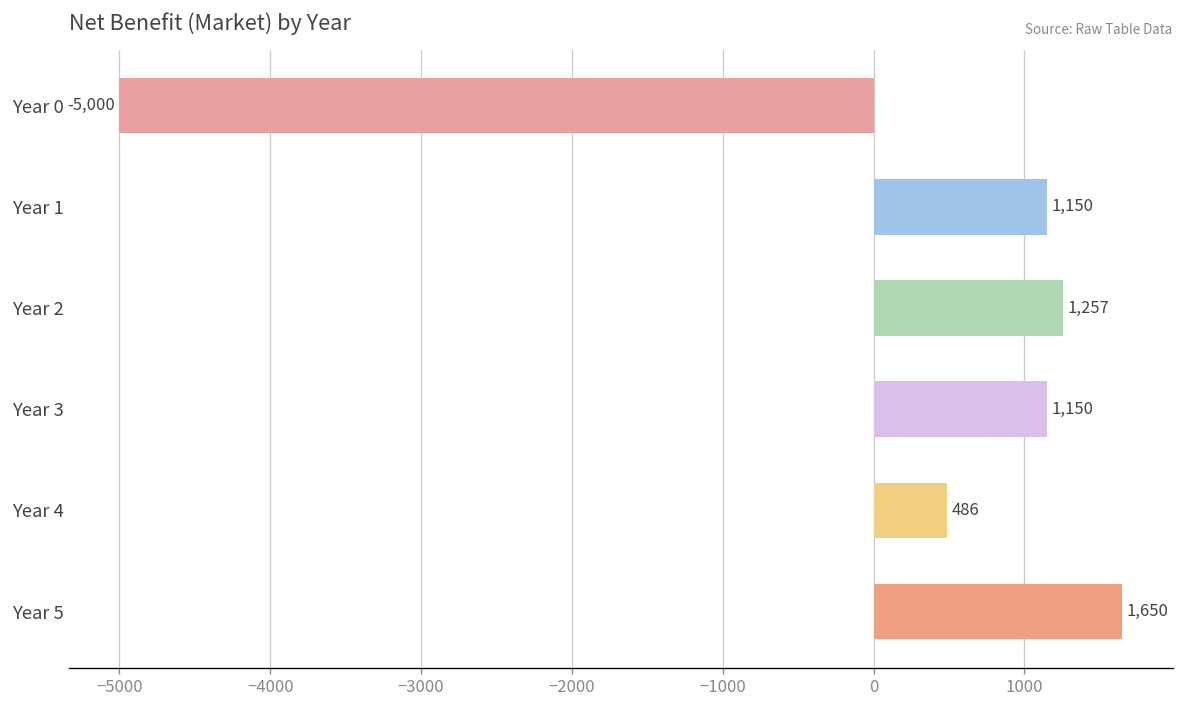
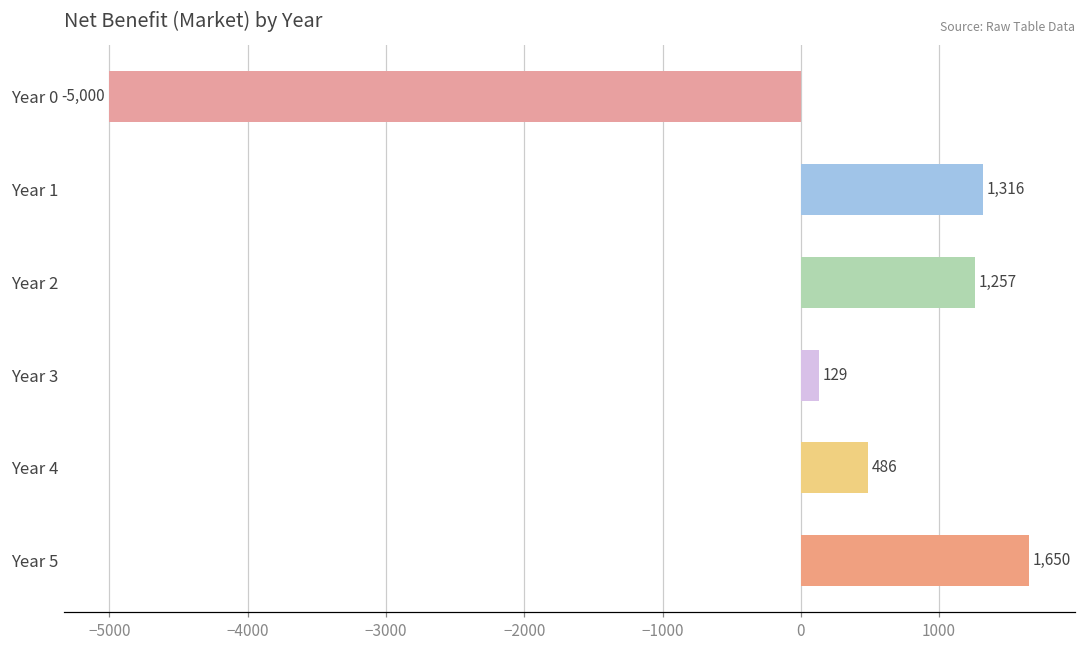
  {
    "Year 0": "-5,000",
-   "Year 1": "1,150",
+   "Year 1": "1,316",
    "Year 2": "1,257",
-   "Year 3": "1,150",
+   "Year 3": "129",
    "Year 4": "486",
    "Year 5": "1,650"
  }
